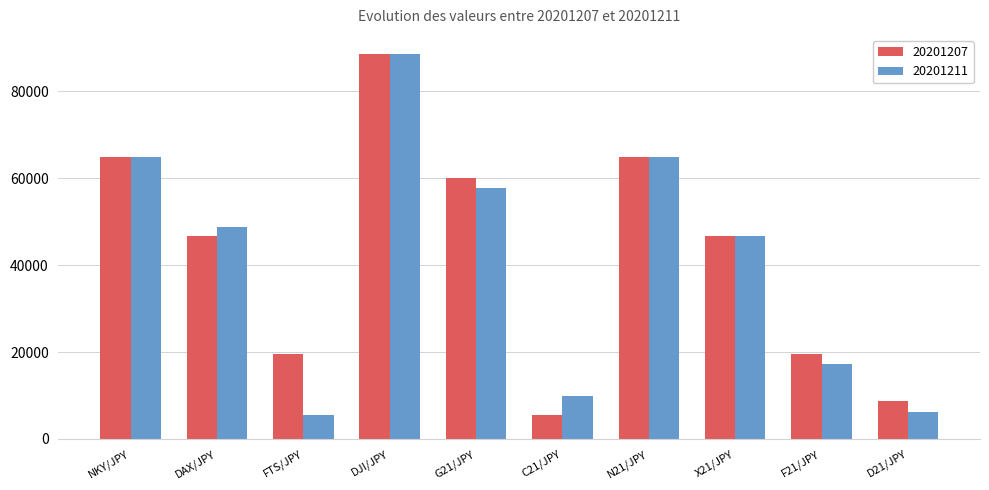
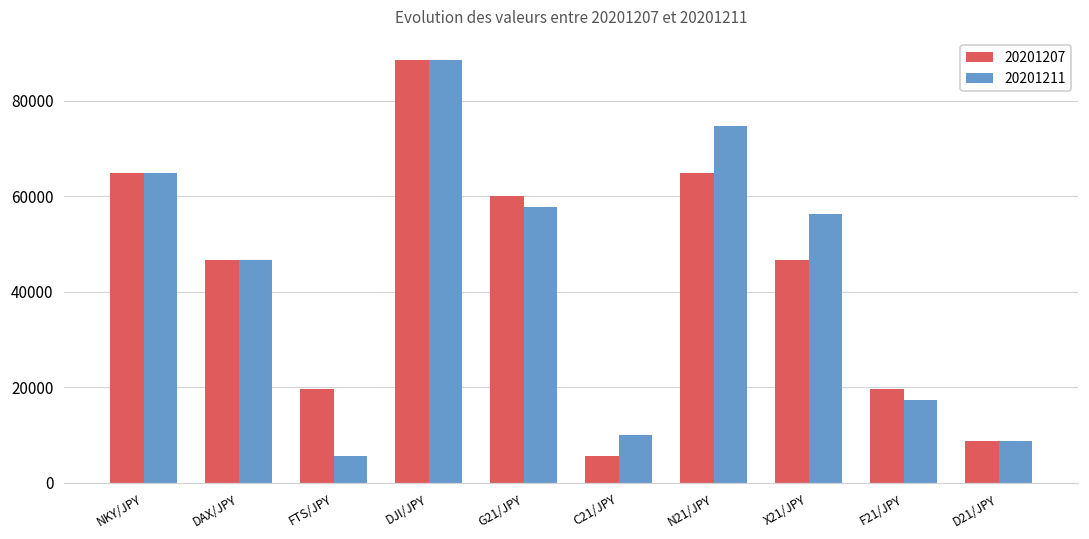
  {
    "20201207": {
      "NKY/JPY": 65000,
      "DAX/JPY": 47000,
      "FTS/JPY": 20000,
      "DJI/JPY": 89000,
      "G21/JPY": 60000,
      "C21/JPY": 6000,
      "N21/JPY": 65000,
      "X21/JPY": 47000,
      "F21/JPY": 20000,
      "D21/JPY": 9000
    },
    "20201211": {
      "NKY/JPY": 65000,
-     "DAX/JPY": 49000,
+     "DAX/JPY": 47000,
      "FTS/JPY": 6000,
      "DJI/JPY": 89000,
      "G21/JPY": 58000,
      "C21/JPY": 10000,
-     "N21/JPY": 65000,
-     "X21/JPY": 47000,
+     "N21/JPY": 75000,
+     "X21/JPY": 56000,
      "F21/JPY": 17000,
-     "D21/JPY": 6000
+     "D21/JPY": 9000
    }
  }
